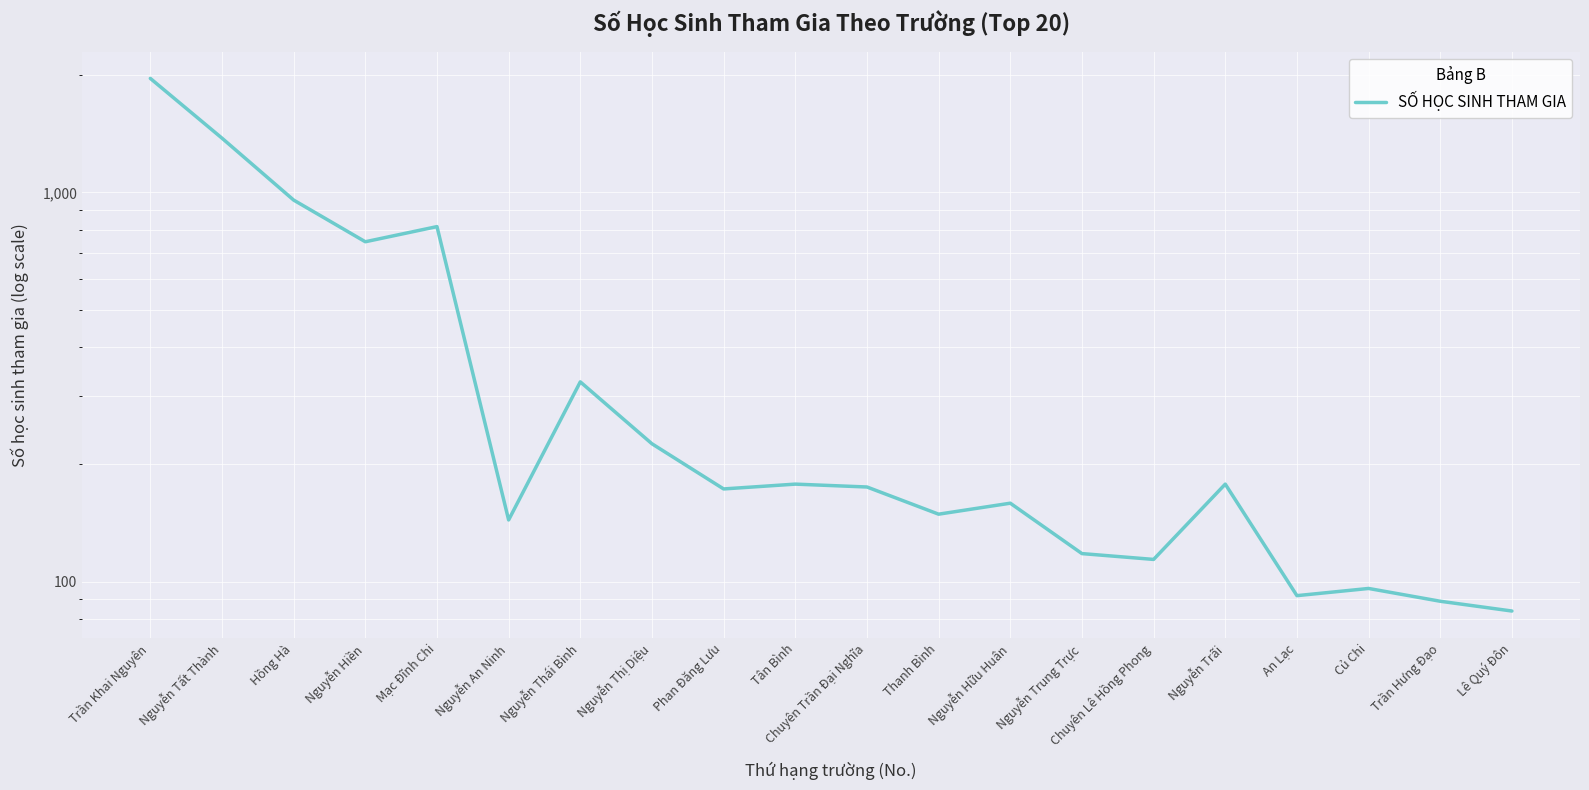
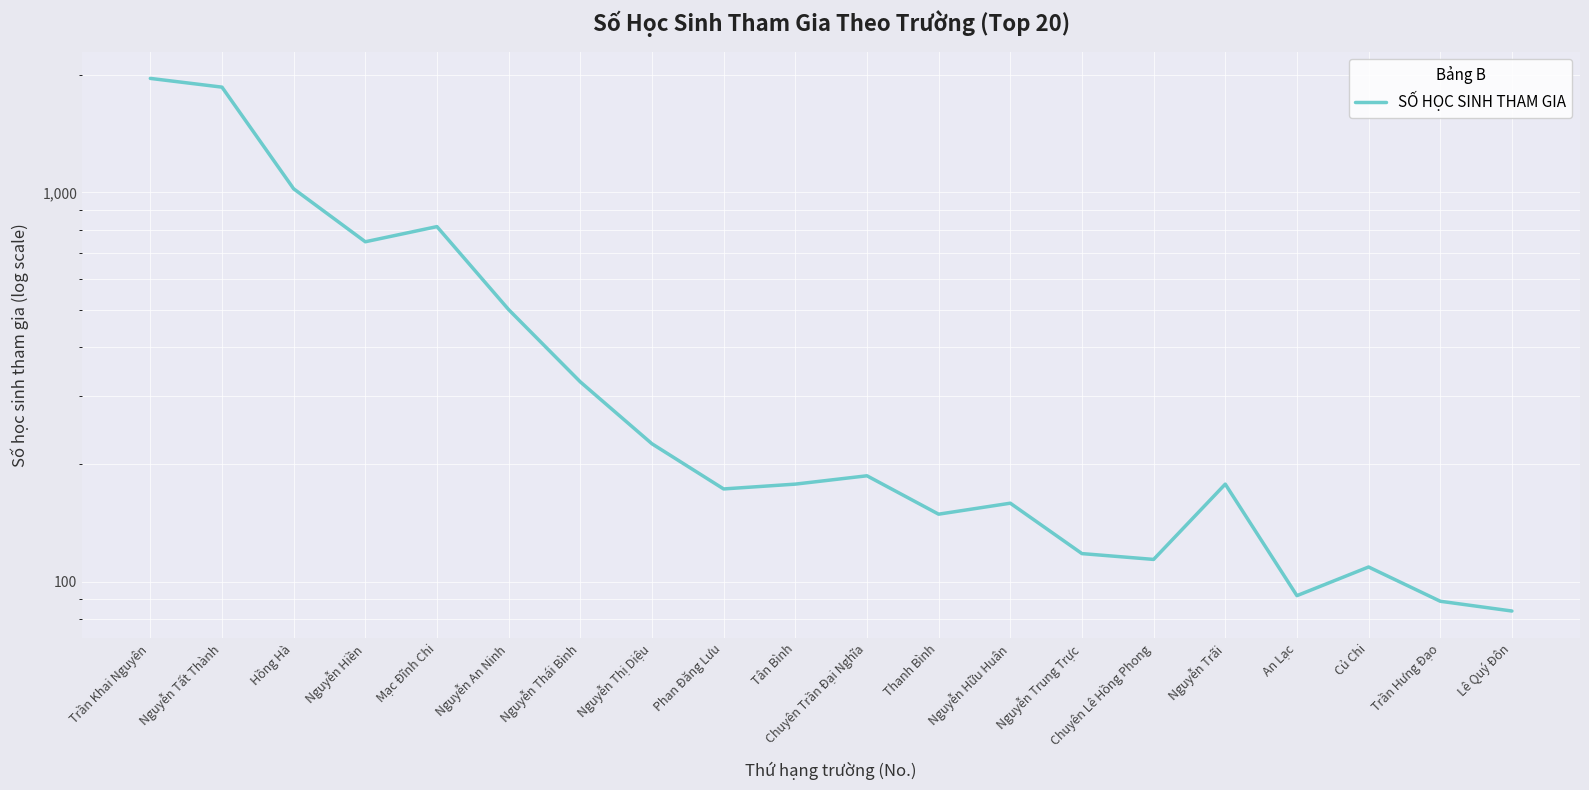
  {
    "Trần Khai Nguyên": "2,000",
-   "Nguyễn Tất Thành": "1,380",
-   "Hồng Hà": "960",
+   "Nguyễn Tất Thành": "1,900",
+   "Hồng Hà": "1,020",
    "Nguyễn Hiền": "750",
    "Mạc Đĩnh Chi": "820",
-   "Nguyễn An Ninh": "144",
+   "Nguyễn An Ninh": "500",
    "Nguyễn Thái Bình": "330",
    "Nguyễn Thị Diệu": "230",
    "Phan Đăng Lưu": "170",
    "Tân Bình": "180",
-   "Chuyên Trần Đại Nghĩa": "180",
+   "Chuyên Trần Đại Nghĩa": "190",
    "Thanh Bình": "149",
    "Nguyễn Hữu Huân": "159",
    "Nguyễn Trung Trực": "118",
    "Chuyên Lê Hồng Phong": "114",
    "Nguyễn Trãi": "180",
    "An Lạc": "92",
-   "Củ Chi": "96",
+   "Củ Chi": "109",
    "Trần Hưng Đạo": "89",
    "Lê Quý Đôn": "84"
  }
